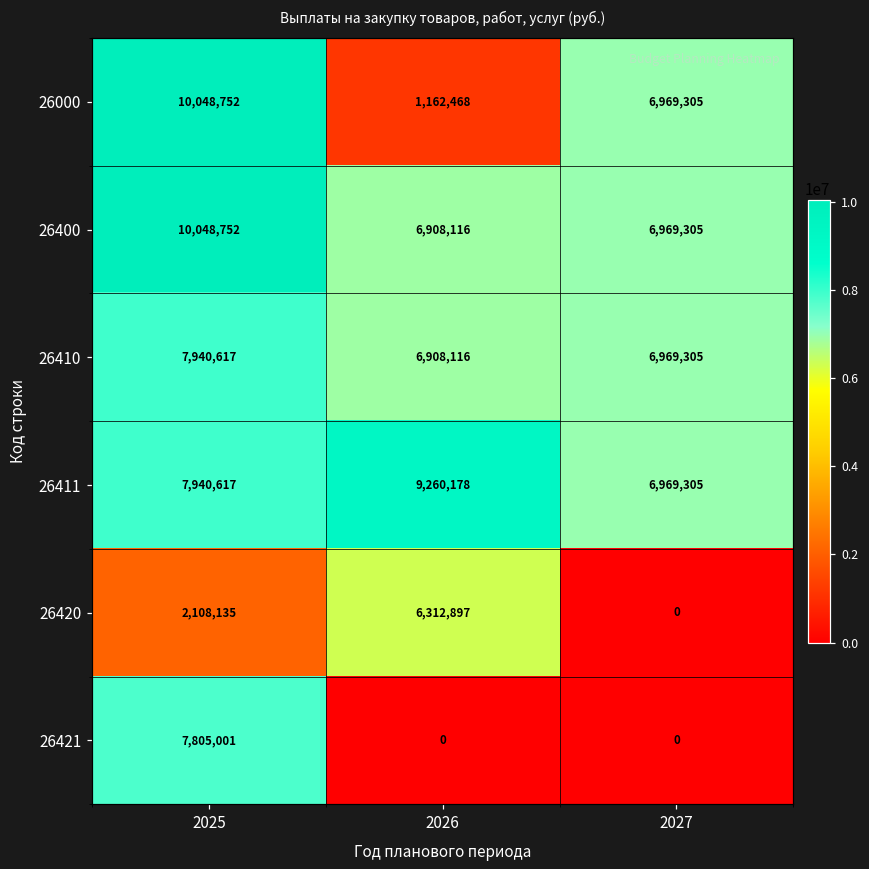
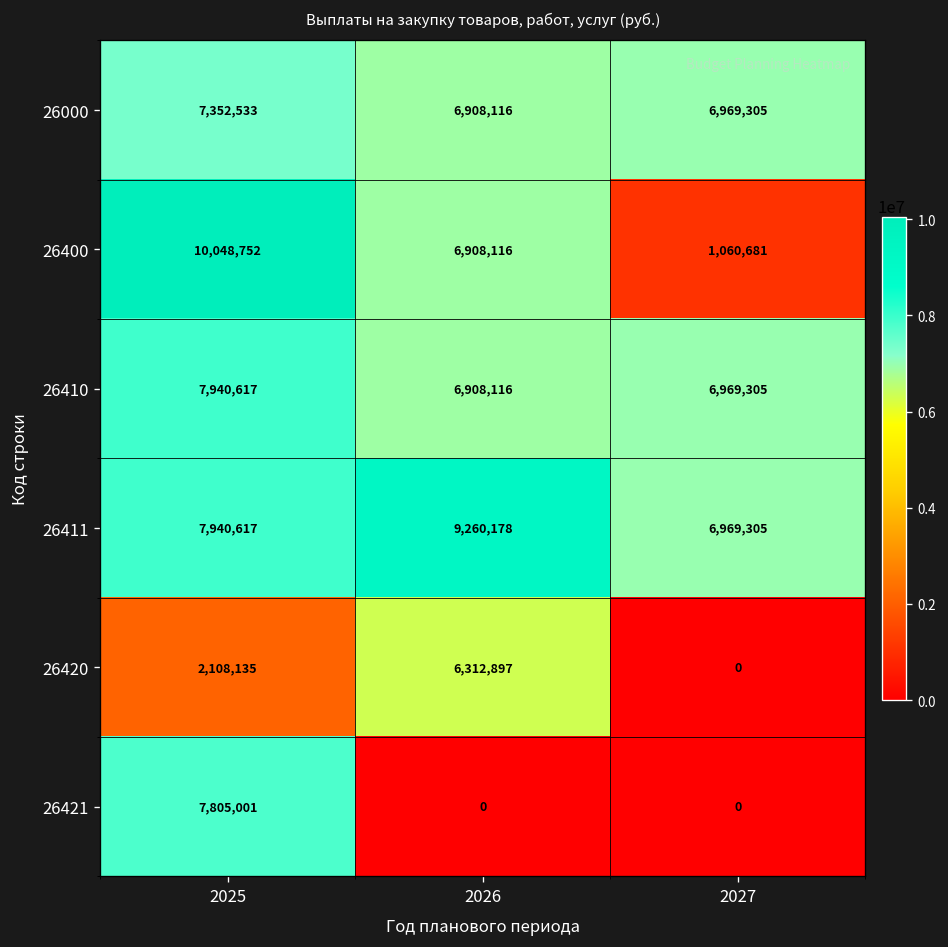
  {
    "26000": {
-     "2025": "10,048,752",
-     "2026": "1,162,468",
+     "2025": "7,352,533",
+     "2026": "6,908,116",
      "2027": "6,969,305"
    },
    "26400": {
      "2025": "10,048,752",
      "2026": "6,908,116",
-     "2027": "6,969,305"
+     "2027": "1,060,681"
    },
    "26410": {
      "2025": "7,940,617",
      "2026": "6,908,116",
      "2027": "6,969,305"
    },
    "26411": {
      "2025": "7,940,617",
      "2026": "9,260,178",
      "2027": "6,969,305"
    },
    "26420": {
      "2025": "2,108,135",
      "2026": "6,312,897",
      "2027": "0"
    },
    "26421": {
      "2025": "7,805,001",
      "2026": "0",
      "2027": "0"
    }
  }
